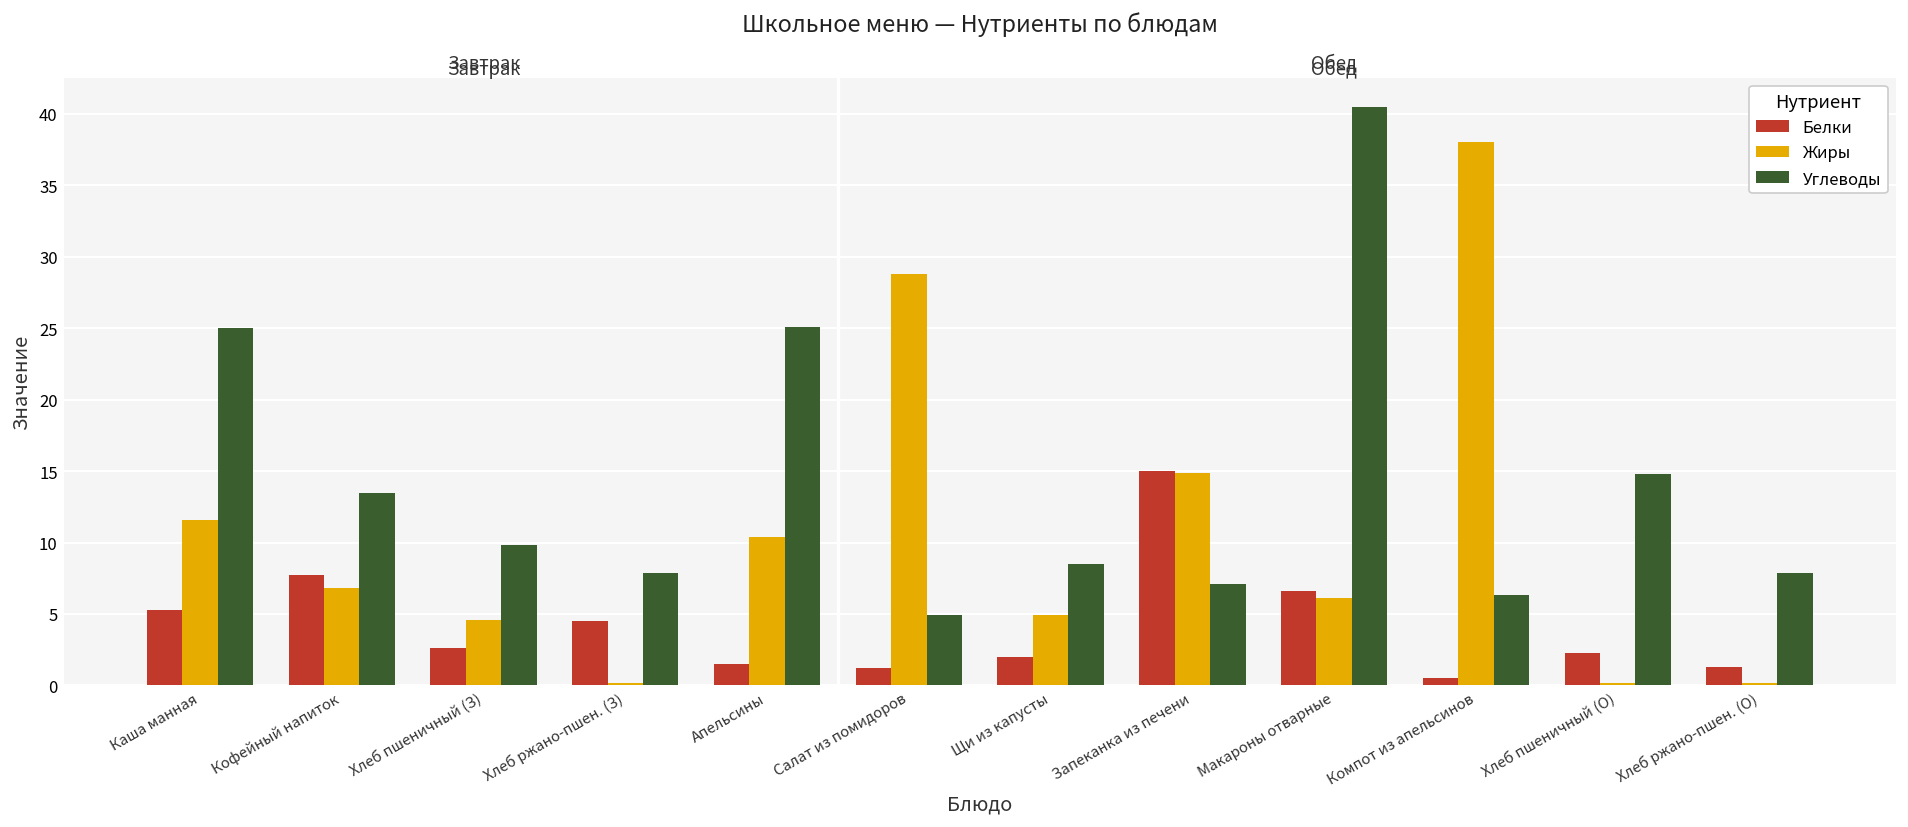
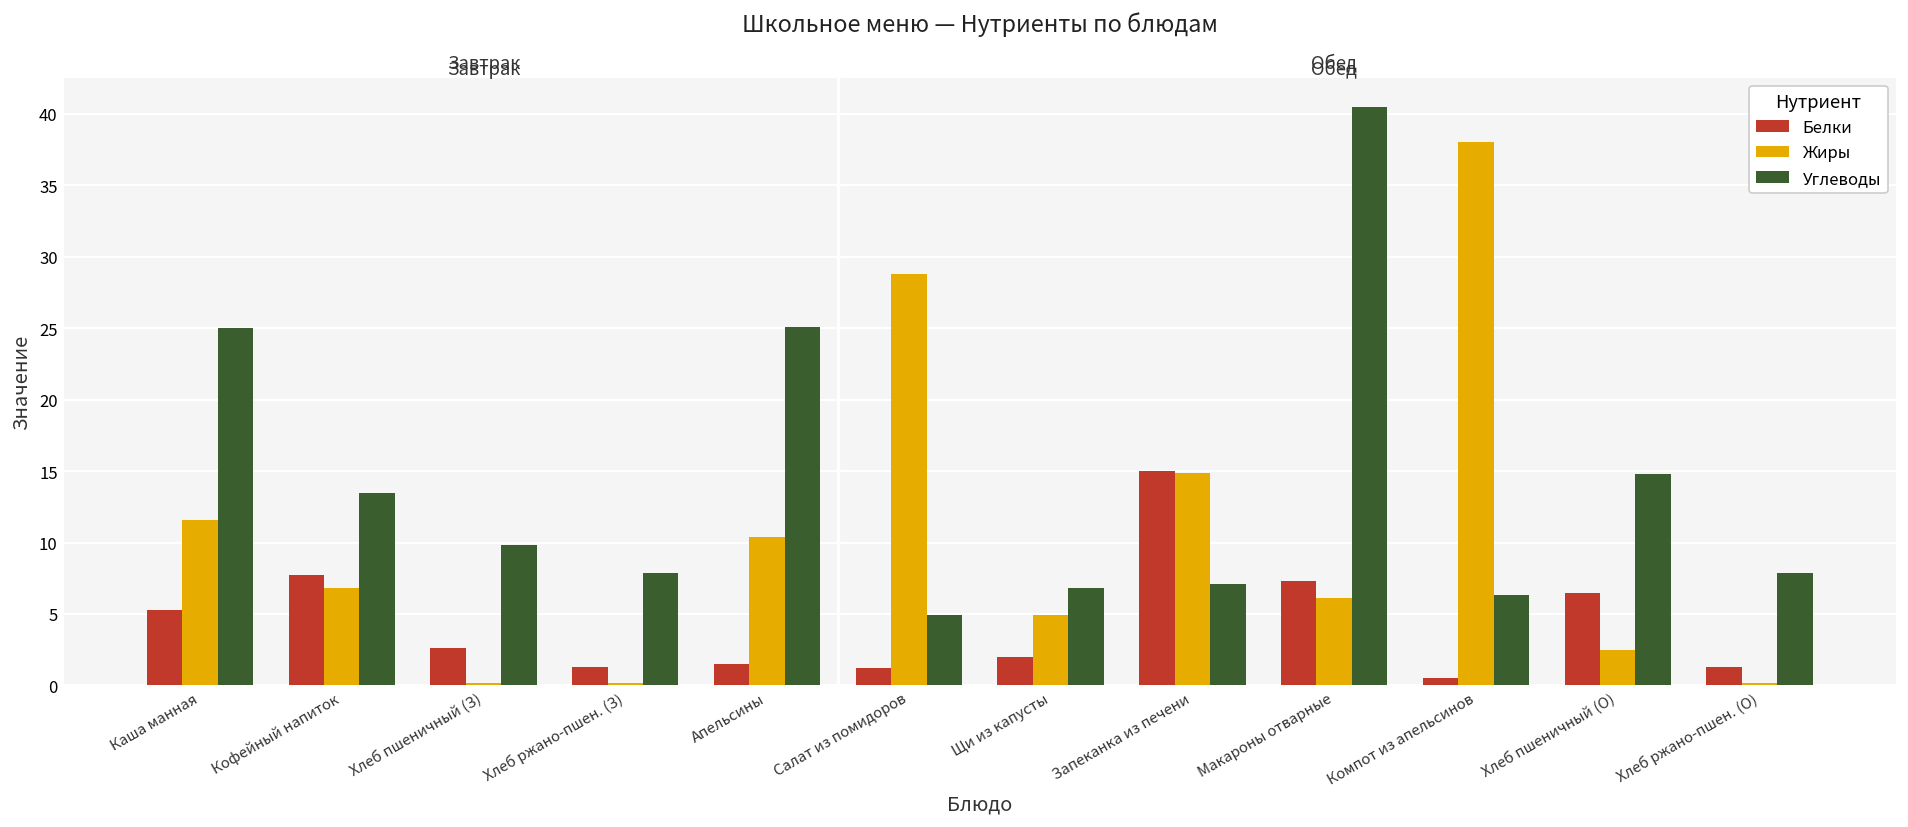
  {
    "Белки": {
      "Каша манная": 5.3,
      "Кофейный напиток": 7.7,
      "Хлеб пшеничный (З)": 2.6,
-     "Хлеб ржано-пшен. (З)": 4.5,
+     "Хлеб ржано-пшен. (З)": 1.3,
      "Апельсины": 1.5,
      "Салат из помидоров": 1.2,
      "Щи из капусты": 2.0,
      "Запеканка из печени": 15.0,
-     "Макароны отварные": 6.6,
+     "Макароны отварные": 7.3,
      "Компот из апельсинов": 0.5,
-     "Хлеб пшеничный (О)": 2.3,
+     "Хлеб пшеничный (О)": 6.5,
      "Хлеб ржано-пшен. (О)": 1.3
    },
    "Жиры": {
      "Каша манная": 11.6,
      "Кофейный напиток": 6.8,
-     "Хлеб пшеничный (З)": 4.6,
+     "Хлеб пшеничный (З)": 0.2,
      "Апельсины": 10.4,
      "Салат из помидоров": 28.8,
      "Щи из капусты": 4.9,
      "Запеканка из печени": 14.9,
      "Макароны отварные": 6.1,
      "Компот из апельсинов": 38.0,
-     "Хлеб пшеничный (О)": 0.2
+     "Хлеб пшеничный (О)": 2.5
    },
    "Углеводы": {
      "Каша манная": 25.0,
      "Кофейный напиток": 13.5,
      "Хлеб пшеничный (З)": 9.8,
      "Хлеб ржано-пшен. (З)": 7.9,
      "Апельсины": 25.1,
      "Салат из помидоров": 4.9,
-     "Щи из капусты": 8.5,
+     "Щи из капусты": 6.8,
      "Запеканка из печени": 7.1,
      "Макароны отварные": 40.5,
      "Компот из апельсинов": 6.3,
      "Хлеб пшеничный (О)": 14.8,
      "Хлеб ржано-пшен. (О)": 7.9
    }
  }
